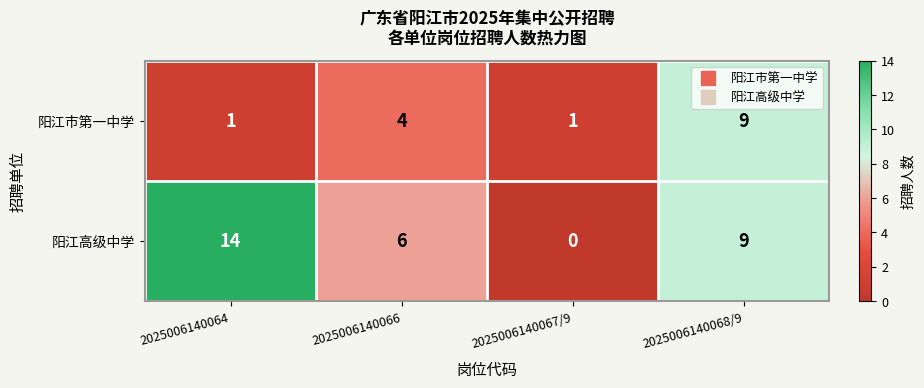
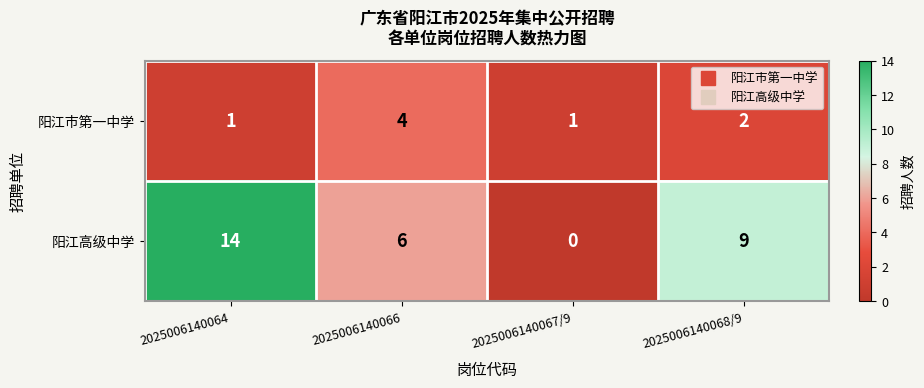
  {
    "阳江市第一中学": {
      "2025006140064": 1,
      "2025006140066": 4,
      "2025006140067/9": 1,
-     "2025006140068/9": 9
+     "2025006140068/9": 2
    },
    "阳江高级中学": {
      "2025006140064": 14,
      "2025006140066": 6,
      "2025006140067/9": 0,
      "2025006140068/9": 9
    }
  }
